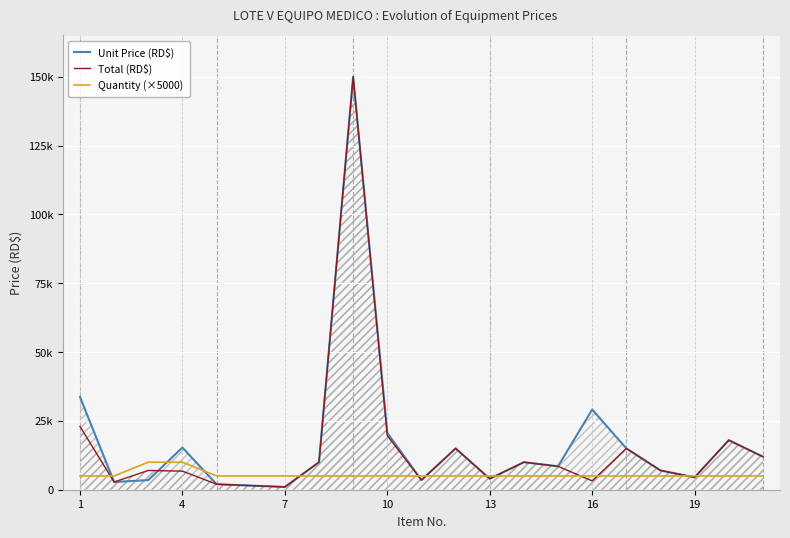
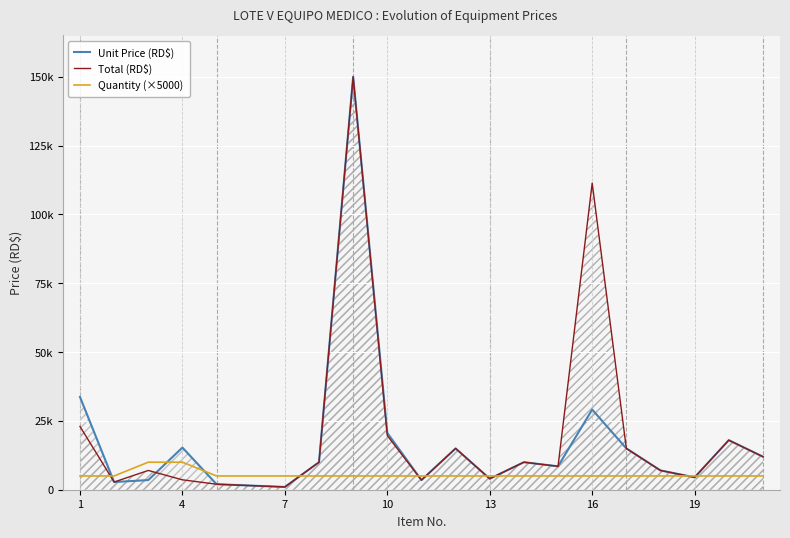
  {
    "Unit Price (RD$)": {
      "1": 34000,
      "4": 15000,
      "10": 21000,
      "16": 29000
    },
    "Total (RD$)": {
      "1": 23000,
-     "4": 7000,
+     "4": 4000,
      "10": 20000,
-     "16": 3000
+     "16": 111000
    },
    "Quantity (×5000)": {
      "1": 5000,
      "4": 10000,
      "7": 5000,
      "10": 5000,
      "13": 5000,
      "16": 5000
    }
  }
